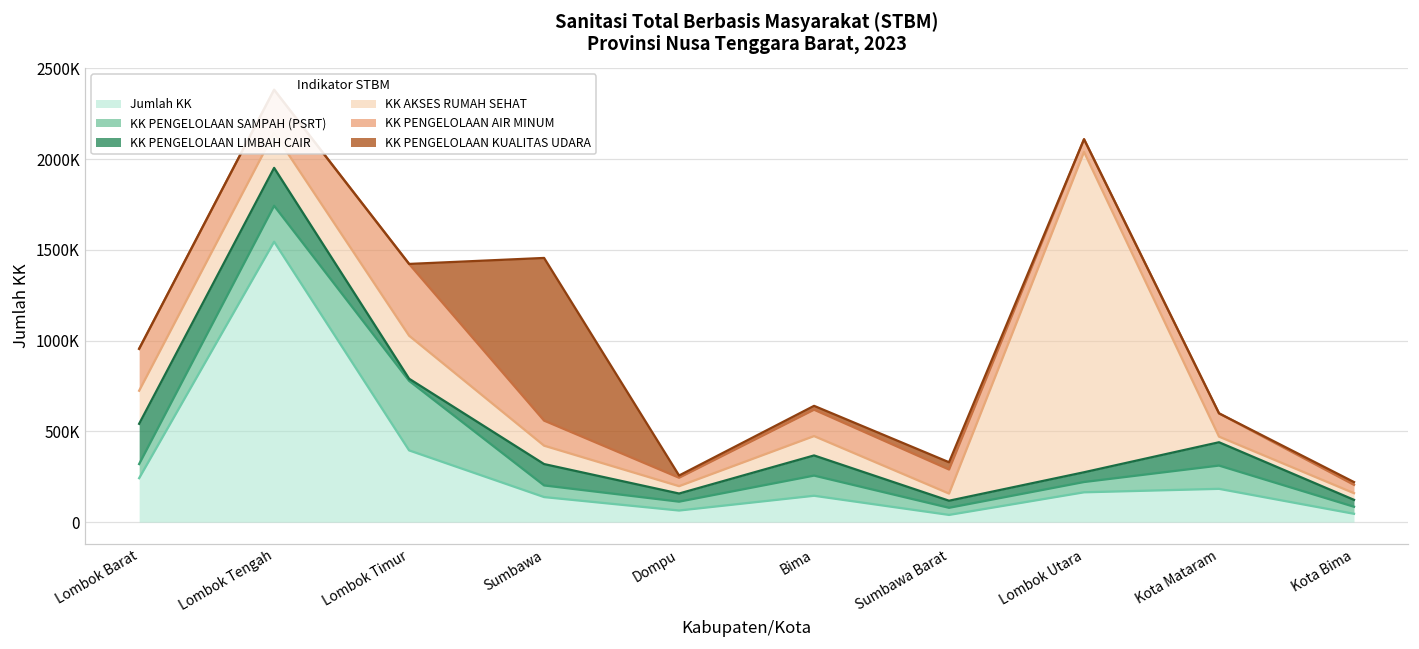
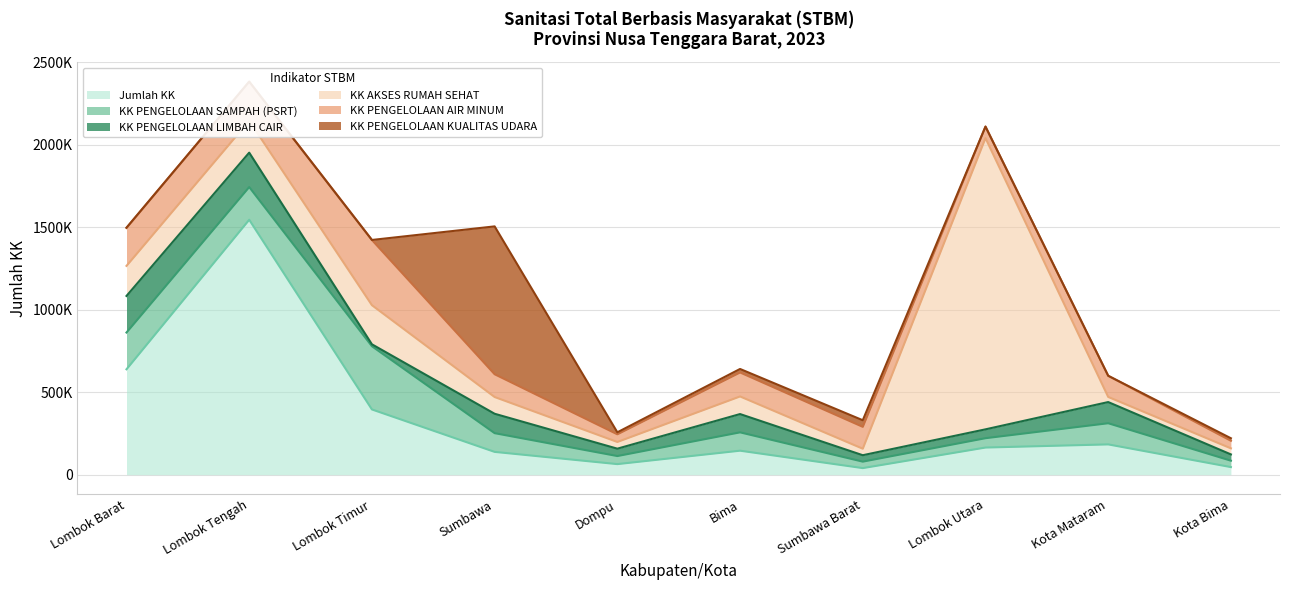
  {
    "Jumlah KK": {
-     "Lombok Barat": 240000,
+     "Lombok Barat": 640000,
      "Lombok Tengah": 1550000,
      "Lombok Timur": 400000,
      "Sumbawa": 140000,
      "Dompu": 60000,
      "Bima": 150000,
      "Sumbawa Barat": 40000,
      "Lombok Utara": 160000,
      "Kota Mataram": 180000,
      "Kota Bima": 50000
    },
    "KK PENGELOLAAN SAMPAH (PSRT)": {
-     "Lombok Barat": 80000,
+     "Lombok Barat": 220000,
      "Lombok Tengah": 200000,
-     "Sumbawa": 60000,
+     "Sumbawa": 110000,
      "Dompu": 50000,
      "Bima": 110000,
      "Sumbawa Barat": 40000,
      "Lombok Utara": 60000,
      "Kota Mataram": 130000,
      "Kota Bima": 40000
    },
    "KK PENGELOLAAN LIMBAH CAIR": {
      "Lombok Barat": 220000,
      "Lombok Tengah": 210000,
      "Sumbawa": 120000,
      "Dompu": 40000,
      "Bima": 110000,
      "Sumbawa Barat": 40000,
      "Lombok Utara": 50000,
      "Kota Mataram": 130000,
      "Kota Bima": 40000
    },
    "KK AKSES RUMAH SEHAT": {
      "Lombok Barat": 180000,
      "Lombok Timur": 240000,
      "Sumbawa": 100000,
      "Dompu": 40000,
      "Bima": 110000,
      "Sumbawa Barat": 40000,
      "Lombok Utara": 1770000,
      "Kota Mataram": 30000,
      "Kota Bima": 40000
    },
    "KK PENGELOLAAN AIR MINUM": {
      "Sumbawa": 140000,
      "Bima": 150000,
      "Sumbawa Barat": 130000
    },
    "KK PENGELOLAAN KUALITAS UDARA": {
      "Sumbawa": 900000,
      "Bima": 20000,
      "Sumbawa Barat": 40000
    }
  }
